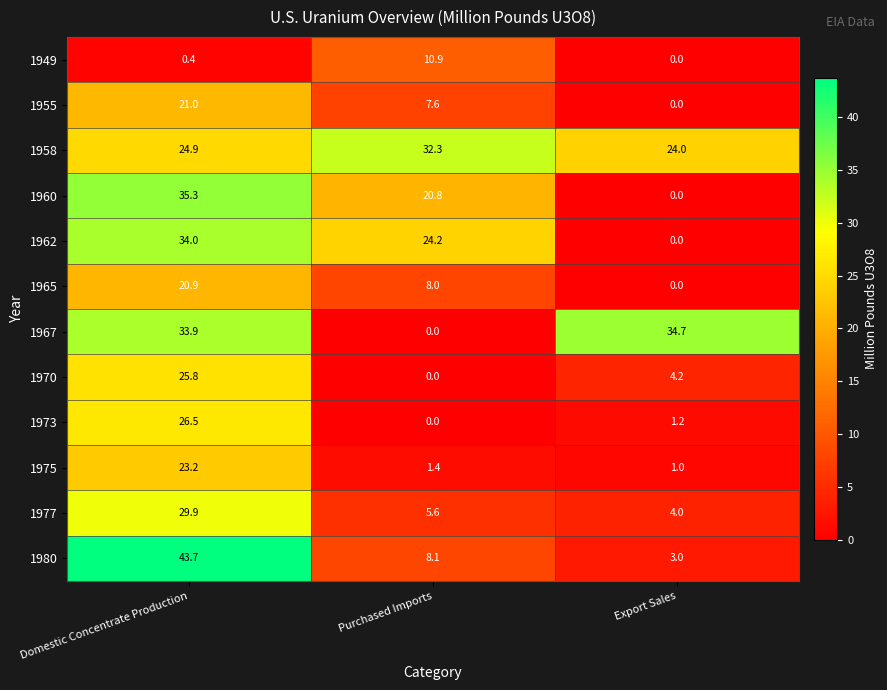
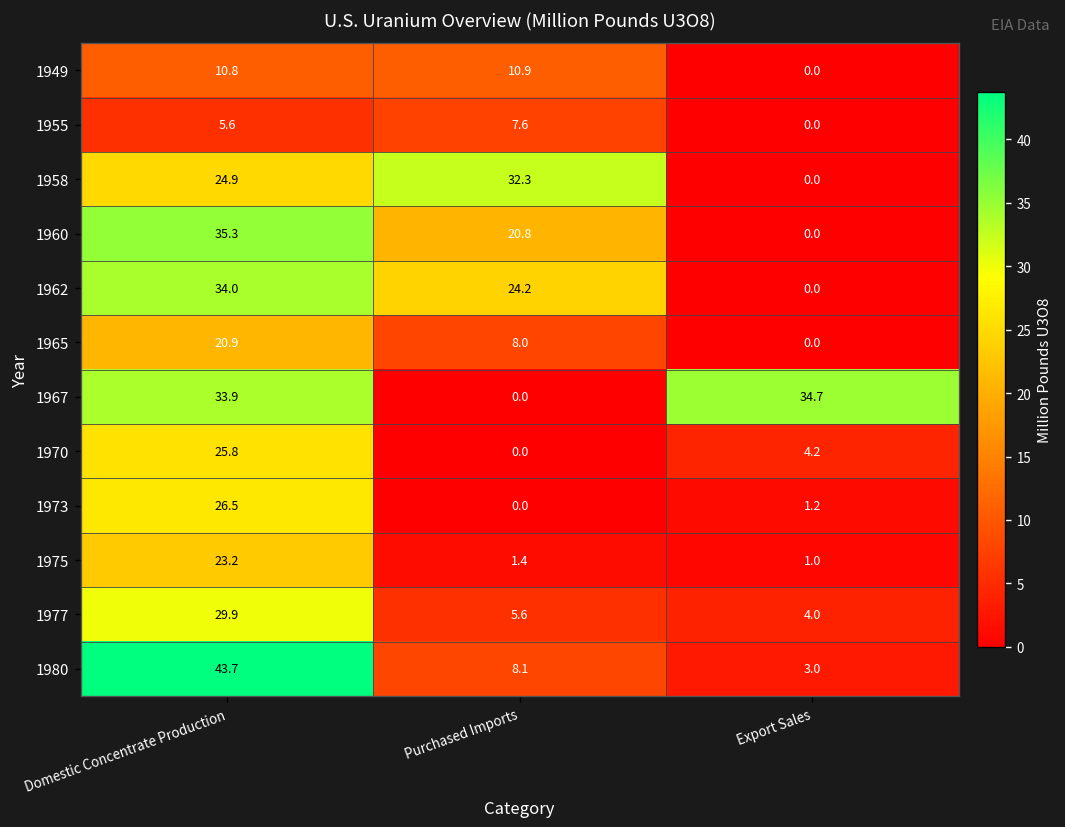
  {
    "1949": {
-     "Domestic Concentrate Production": 0.4,
+     "Domestic Concentrate Production": 10.8,
      "Purchased Imports": 10.9,
      "Export Sales": 0.0
    },
    "1955": {
-     "Domestic Concentrate Production": 21.0,
+     "Domestic Concentrate Production": 5.6,
      "Purchased Imports": 7.6,
      "Export Sales": 0.0
    },
    "1958": {
      "Domestic Concentrate Production": 24.9,
      "Purchased Imports": 32.3,
-     "Export Sales": 24.0
+     "Export Sales": 0.0
    },
    "1960": {
      "Domestic Concentrate Production": 35.3,
      "Purchased Imports": 20.8,
      "Export Sales": 0.0
    },
    "1962": {
      "Domestic Concentrate Production": 34.0,
      "Purchased Imports": 24.2,
      "Export Sales": 0.0
    },
    "1965": {
      "Domestic Concentrate Production": 20.9,
      "Purchased Imports": 8.0,
      "Export Sales": 0.0
    },
    "1967": {
      "Domestic Concentrate Production": 33.9,
      "Purchased Imports": 0.0,
      "Export Sales": 34.7
    },
    "1970": {
      "Domestic Concentrate Production": 25.8,
      "Purchased Imports": 0.0,
      "Export Sales": 4.2
    },
    "1973": {
      "Domestic Concentrate Production": 26.5,
      "Purchased Imports": 0.0,
      "Export Sales": 1.2
    },
    "1975": {
      "Domestic Concentrate Production": 23.2,
      "Purchased Imports": 1.4,
      "Export Sales": 1.0
    },
    "1977": {
      "Domestic Concentrate Production": 29.9,
      "Purchased Imports": 5.6,
      "Export Sales": 4.0
    },
    "1980": {
      "Domestic Concentrate Production": 43.7,
      "Purchased Imports": 8.1,
      "Export Sales": 3.0
    }
  }
